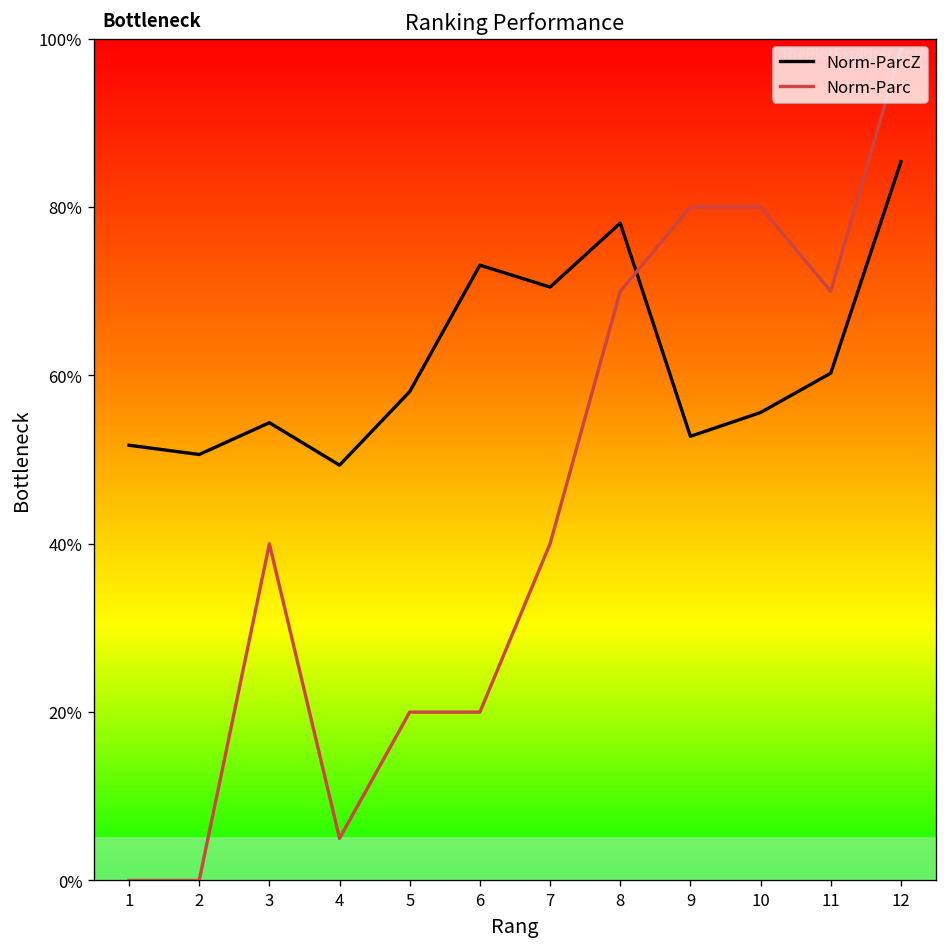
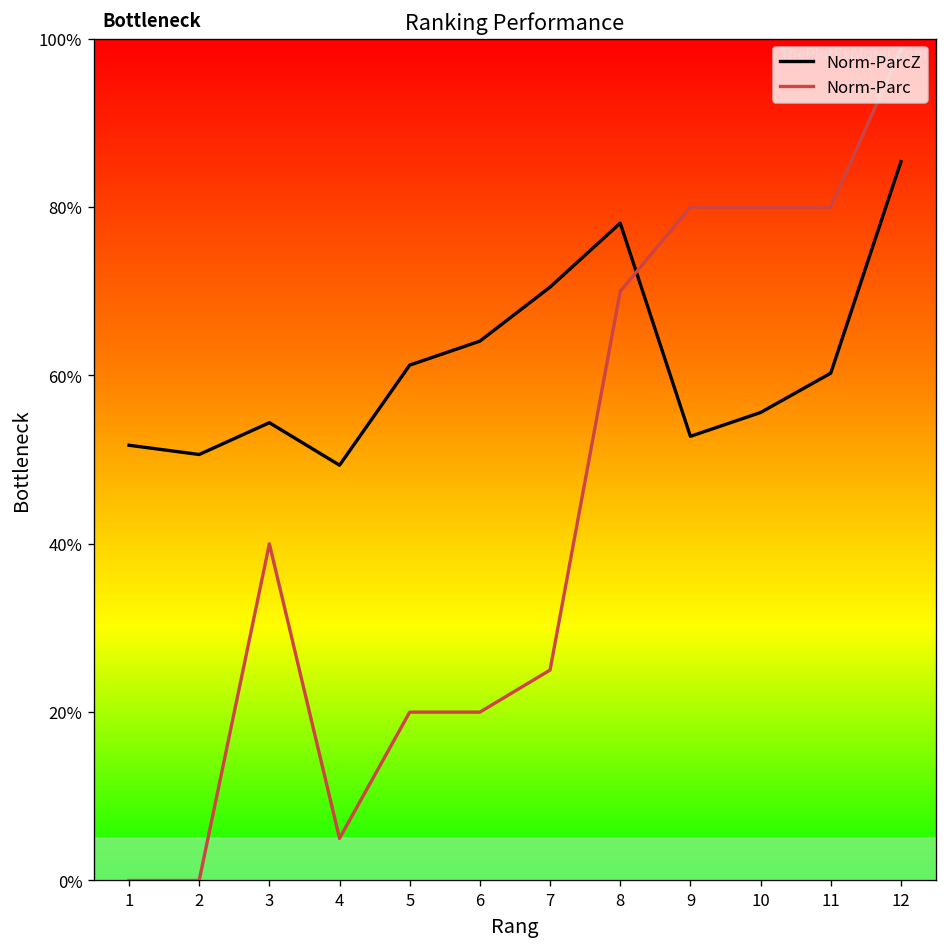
  {
    "Norm-ParcZ": {
      "1": "52%",
      "2": "51%",
      "3": "54%",
      "4": "49%",
-     "5": "58%",
-     "6": "73%",
+     "5": "61%",
+     "6": "64%",
      "7": "71%",
      "8": "78%",
      "9": "53%",
      "10": "56%",
      "11": "60%",
      "12": "85%"
    },
    "Norm-Parc": {
      "3": "40%",
      "5": "20%",
      "6": "20%",
-     "7": "40%",
+     "7": "25%",
      "8": "70%",
      "9": "80%",
      "10": "80%",
-     "11": "70%"
+     "11": "80%"
    }
  }
